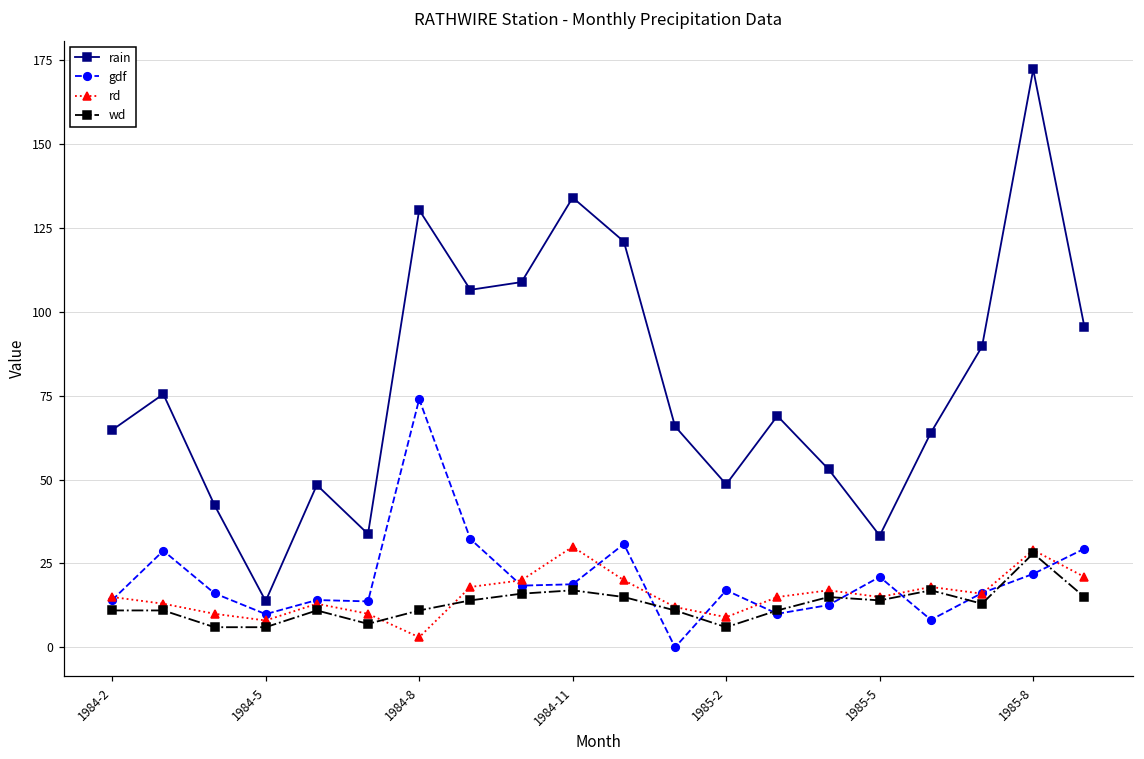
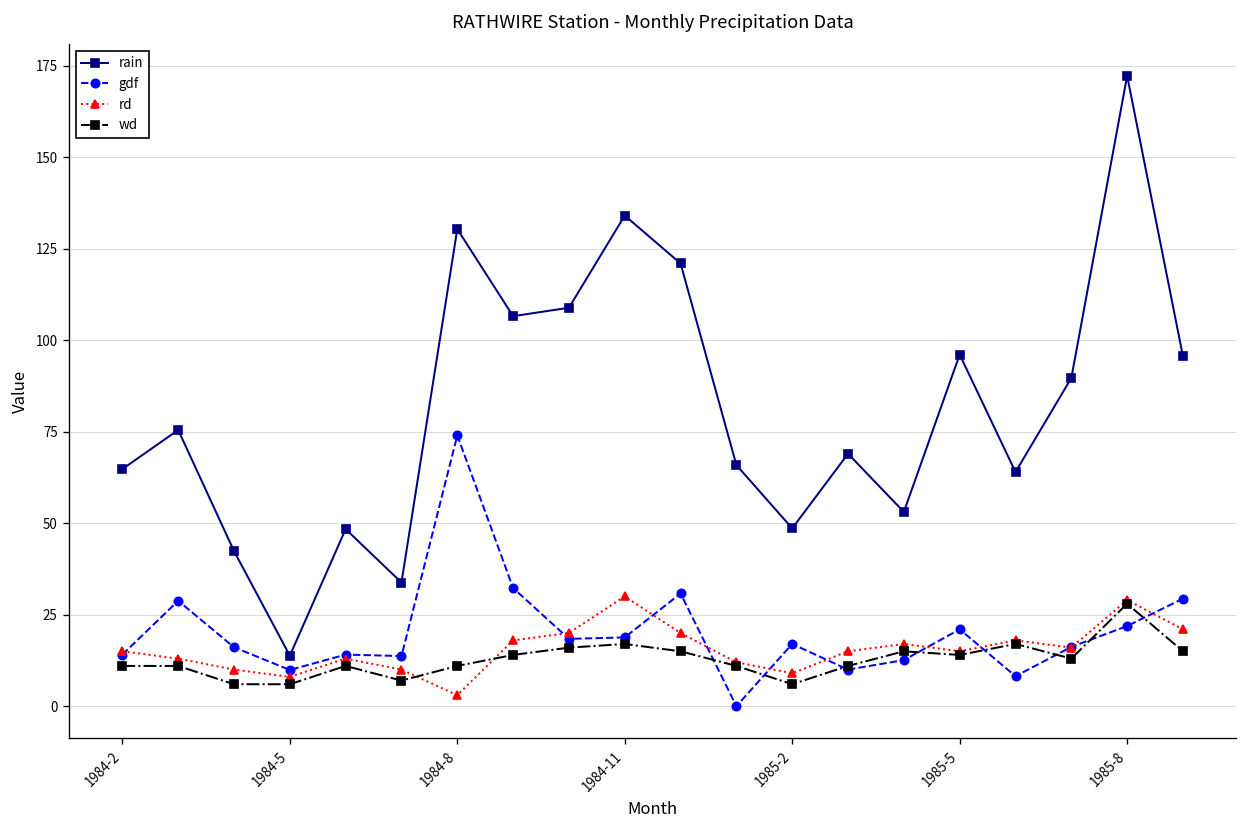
  {
    "rain": {
      "1984-2": 65,
      "1984-5": 14,
      "1984-8": 130,
      "1984-11": 134,
      "1985-2": 49,
-     "1985-5": 33,
+     "1985-5": 96,
      "1985-8": 172
    },
    "gdf": {
      "1984-2": 14,
      "1984-5": 10,
      "1984-8": 74,
      "1984-11": 19,
      "1985-2": 17,
      "1985-5": 21,
      "1985-8": 22
    },
    "rd": {
      "1984-2": 15,
      "1984-5": 8,
      "1984-8": 3,
      "1984-11": 30,
      "1985-2": 9,
      "1985-5": 15,
      "1985-8": 29
    },
    "wd": {
      "1984-2": 11,
      "1984-5": 6,
      "1984-8": 11,
      "1984-11": 17,
      "1985-2": 6,
      "1985-5": 14,
      "1985-8": 28
    }
  }
